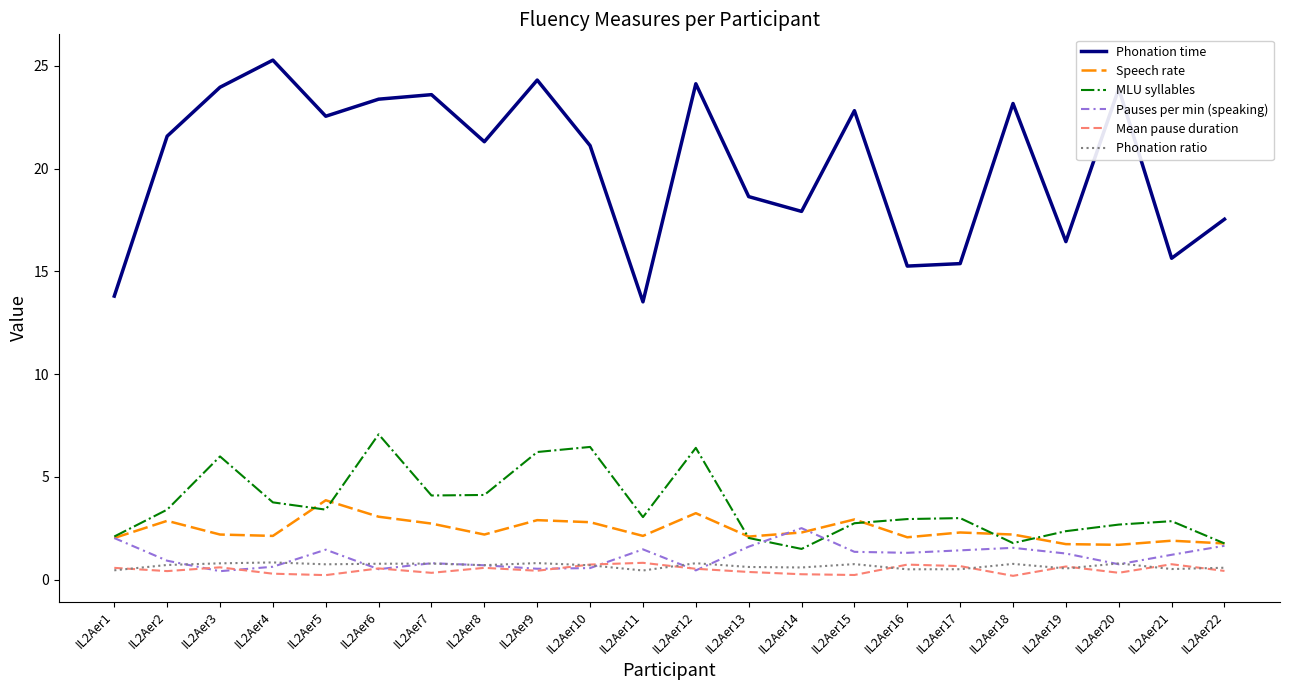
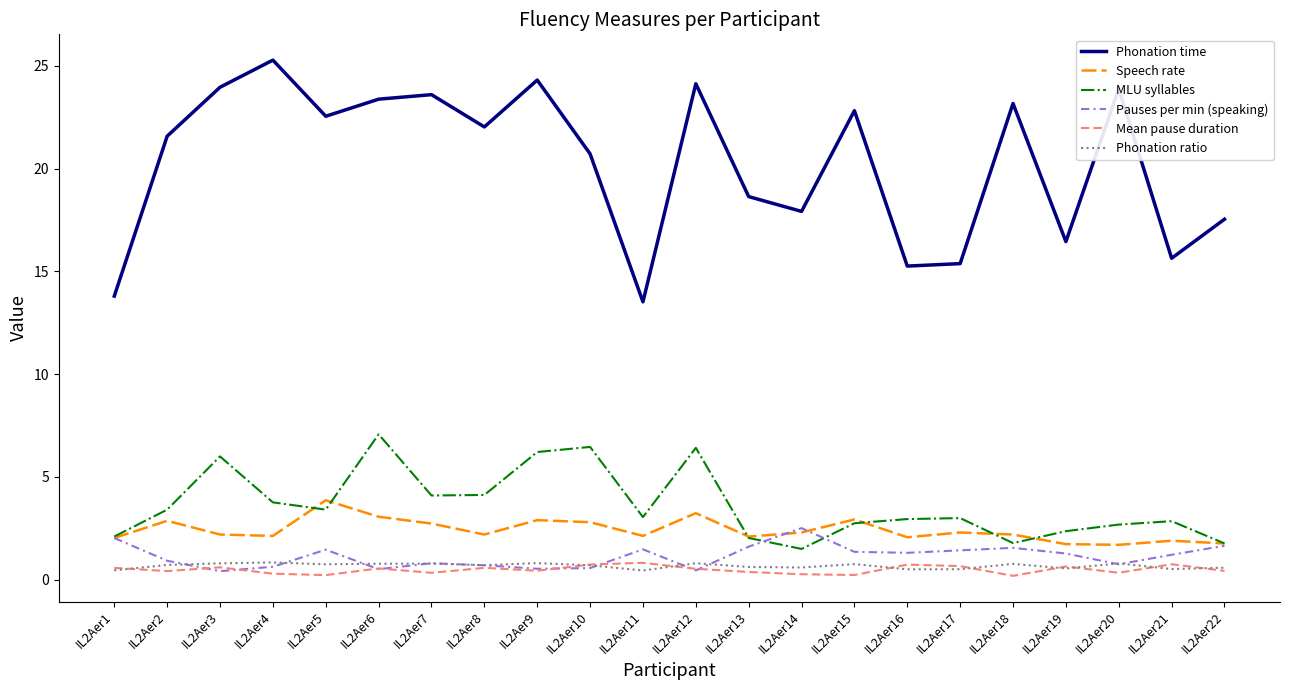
  {
    "Phonation time": {
      "IL2Aer1": 13.8,
      "IL2Aer2": 21.6,
      "IL2Aer3": 24.0,
      "IL2Aer4": 25.3,
      "IL2Aer5": 22.6,
      "IL2Aer6": 23.4,
      "IL2Aer7": 23.6,
-     "IL2Aer8": 21.3,
+     "IL2Aer8": 22.0,
      "IL2Aer9": 24.3,
-     "IL2Aer10": 21.1,
+     "IL2Aer10": 20.7,
      "IL2Aer11": 13.5,
      "IL2Aer12": 24.1,
      "IL2Aer13": 18.6,
      "IL2Aer14": 17.9,
      "IL2Aer15": 22.8,
      "IL2Aer16": 15.3,
      "IL2Aer17": 15.4,
      "IL2Aer18": 23.2,
      "IL2Aer19": 16.5,
      "IL2Aer21": 15.6,
      "IL2Aer22": 17.5
    },
    "Speech rate": {
      "IL2Aer2": 2.9,
      "IL2Aer3": 2.2,
      "IL2Aer4": 2.1,
      "IL2Aer5": 3.9,
      "IL2Aer6": 3.1,
      "IL2Aer7": 2.7,
      "IL2Aer8": 2.2,
      "IL2Aer9": 2.9,
      "IL2Aer10": 2.8,
      "IL2Aer11": 2.1,
      "IL2Aer12": 3.2,
      "IL2Aer14": 2.3,
      "IL2Aer15": 2.9,
      "IL2Aer16": 2.1,
      "IL2Aer17": 2.3,
      "IL2Aer18": 2.2,
      "IL2Aer19": 1.7,
      "IL2Aer20": 1.7,
      "IL2Aer21": 1.9
    },
    "MLU syllables": {
      "IL2Aer2": 3.4,
      "IL2Aer3": 6.0,
      "IL2Aer4": 3.8,
      "IL2Aer5": 3.4,
      "IL2Aer6": 7.1,
      "IL2Aer7": 4.1,
      "IL2Aer8": 4.1,
      "IL2Aer9": 6.2,
      "IL2Aer10": 6.5,
      "IL2Aer11": 3.0,
      "IL2Aer12": 6.4,
      "IL2Aer14": 1.5,
      "IL2Aer15": 2.8,
      "IL2Aer16": 3.0,
      "IL2Aer17": 3.0,
      "IL2Aer18": 1.8,
      "IL2Aer19": 2.4,
      "IL2Aer20": 2.7,
      "IL2Aer21": 2.9
    },
    "Pauses per min (speaking)": {
      "IL2Aer2": 0.9,
      "IL2Aer3": 0.4,
      "IL2Aer4": 0.6,
      "IL2Aer5": 1.5,
      "IL2Aer10": 0.6,
      "IL2Aer11": 1.5,
      "IL2Aer13": 1.6,
      "IL2Aer14": 2.5,
      "IL2Aer15": 1.4,
      "IL2Aer16": 1.3,
      "IL2Aer17": 1.4,
      "IL2Aer18": 1.6,
      "IL2Aer19": 1.3,
      "IL2Aer21": 1.2
    },
    "Mean pause duration": {
      "IL2Aer2": 0.4,
      "IL2Aer3": 0.6,
      "IL2Aer4": 0.3,
      "IL2Aer5": 0.2,
      "IL2Aer7": 0.3,
      "IL2Aer11": 0.8,
      "IL2Aer13": 0.4,
      "IL2Aer14": 0.3,
      "IL2Aer15": 0.2,
      "IL2Aer16": 0.7,
      "IL2Aer17": 0.7,
      "IL2Aer18": 0.2,
      "IL2Aer20": 0.3,
      "IL2Aer21": 0.8,
      "IL2Aer22": 0.4
    },
    "Phonation ratio": {
      "IL2Aer2": 0.7,
      "IL2Aer3": 0.8,
      "IL2Aer4": 0.8,
      "IL2Aer5": 0.8,
      "IL2Aer6": 0.8,
      "IL2Aer9": 0.8,
      "IL2Aer11": 0.5,
      "IL2Aer12": 0.8,
      "IL2Aer13": 0.6,
      "IL2Aer14": 0.6,
      "IL2Aer15": 0.8,
      "IL2Aer16": 0.5,
      "IL2Aer17": 0.5,
      "IL2Aer18": 0.8,
      "IL2Aer21": 0.5,
      "IL2Aer22": 0.6
    }
  }
